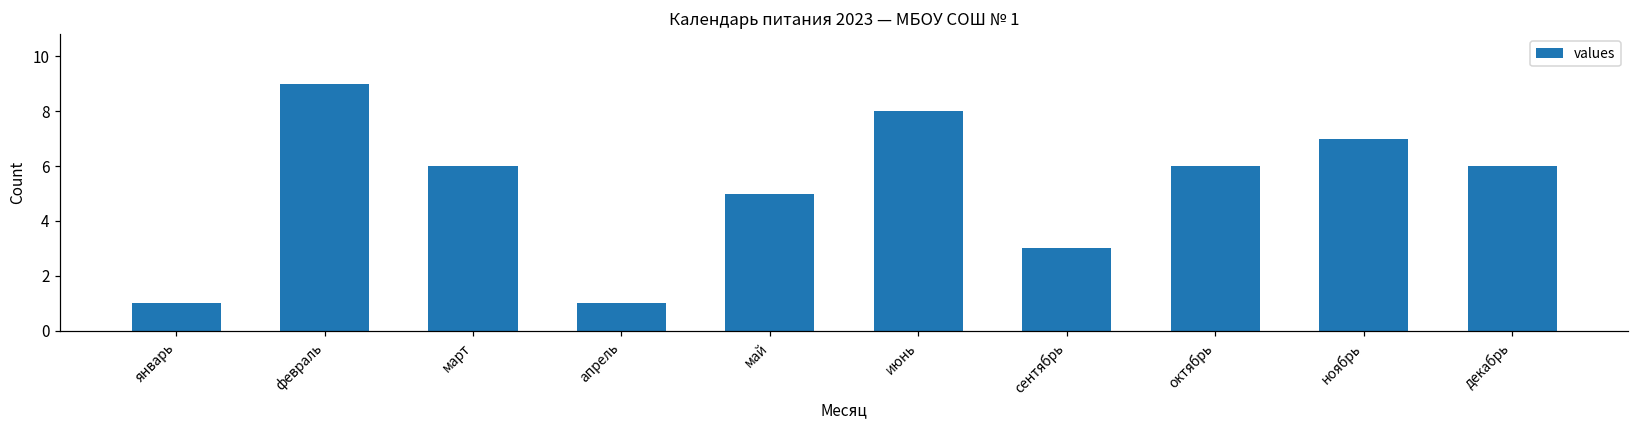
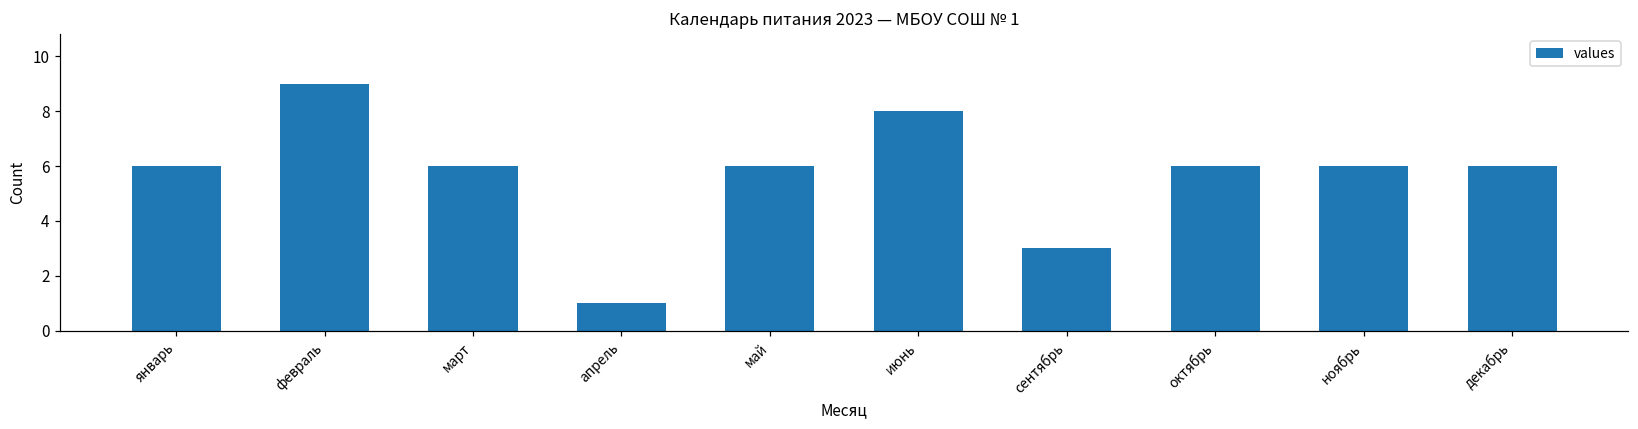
  {
-   "январь": 1,
+   "январь": 6,
    "февраль": 9,
    "март": 6,
    "апрель": 1,
-   "май": 5,
+   "май": 6,
    "июнь": 8,
    "сентябрь": 3,
    "октябрь": 6,
-   "ноябрь": 7,
+   "ноябрь": 6,
    "декабрь": 6
  }
